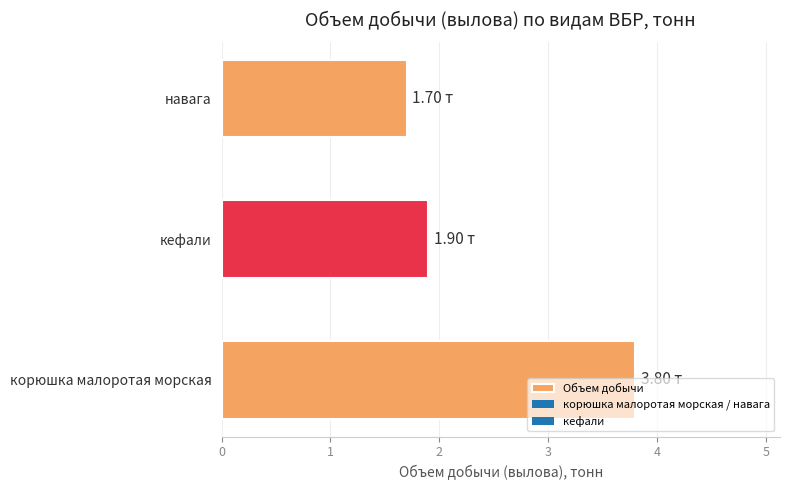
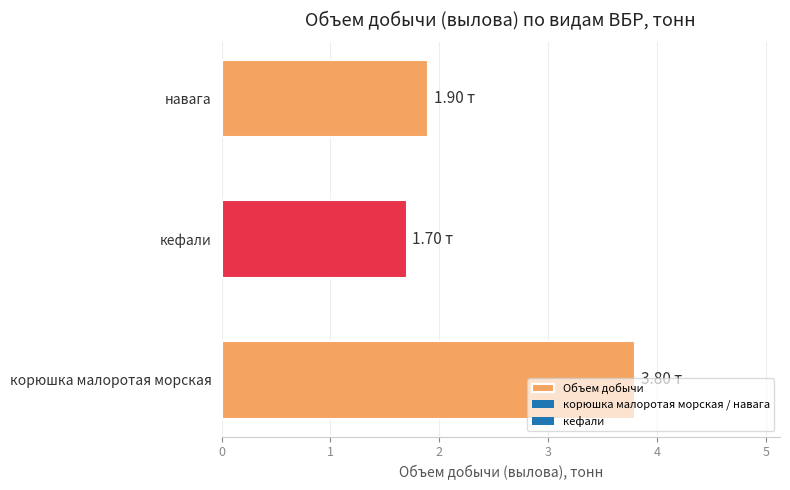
  {
-   "навага": 1.70,
-   "кефали": 1.90
+   "навага": 1.90,
+   "кефали": 1.70
  }
